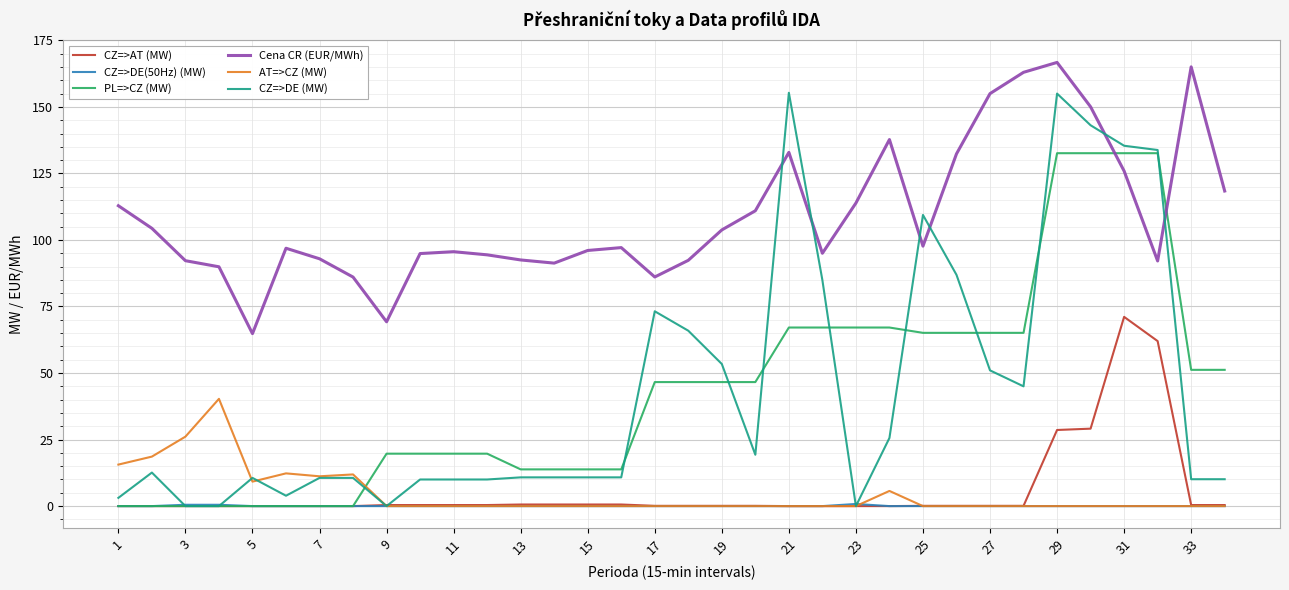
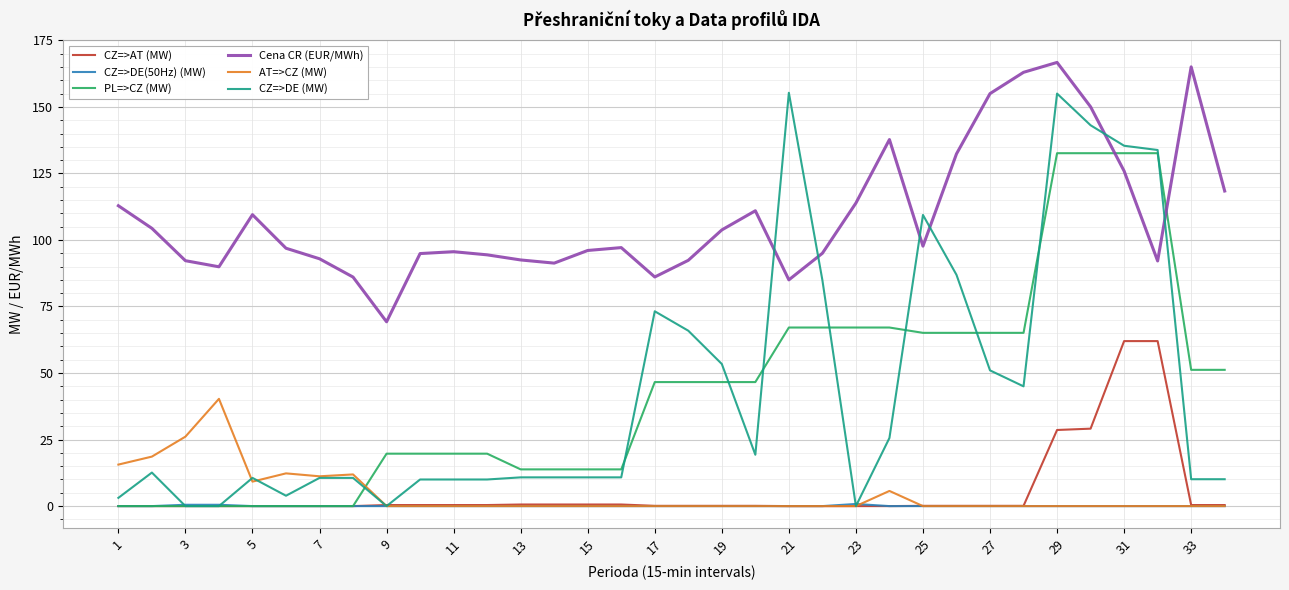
  {
    "CZ=>AT (MW)": {
      "29": 29,
-     "31": 71
+     "31": 62
    },
    "Cena CR (EUR/MWh)": {
      "1": 113,
      "3": 92,
-     "5": 65,
+     "5": 110,
      "7": 93,
      "9": 69,
      "11": 96,
      "13": 92,
      "15": 96,
      "17": 86,
      "19": 104,
-     "21": 133,
+     "21": 85,
      "23": 114,
      "25": 98,
      "27": 155,
      "29": 167,
      "31": 126,
      "33": 165
    },
    "AT=>CZ (MW)": {
      "1": 16,
      "3": 26,
      "5": 9
    }
  }
